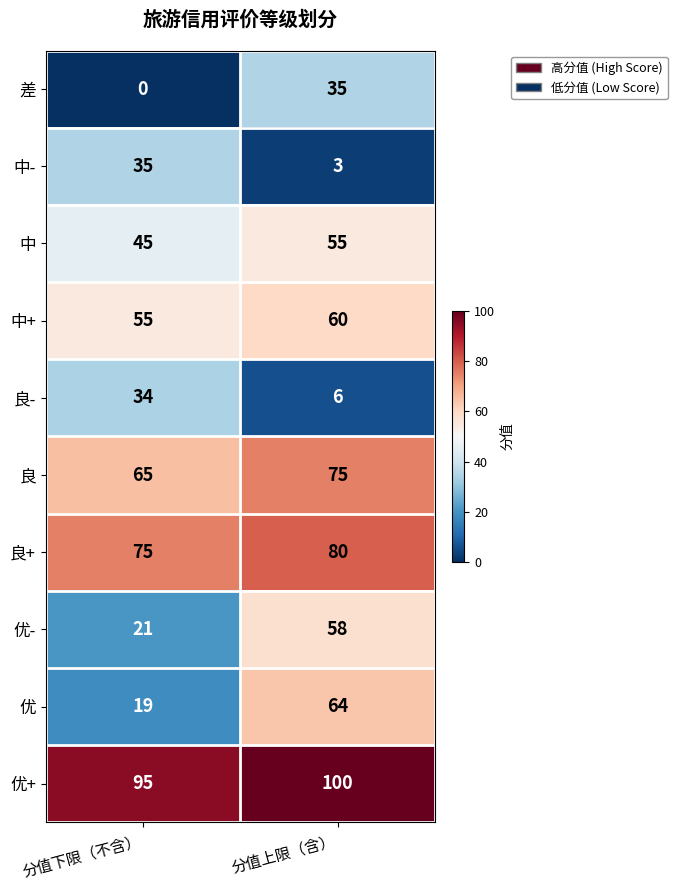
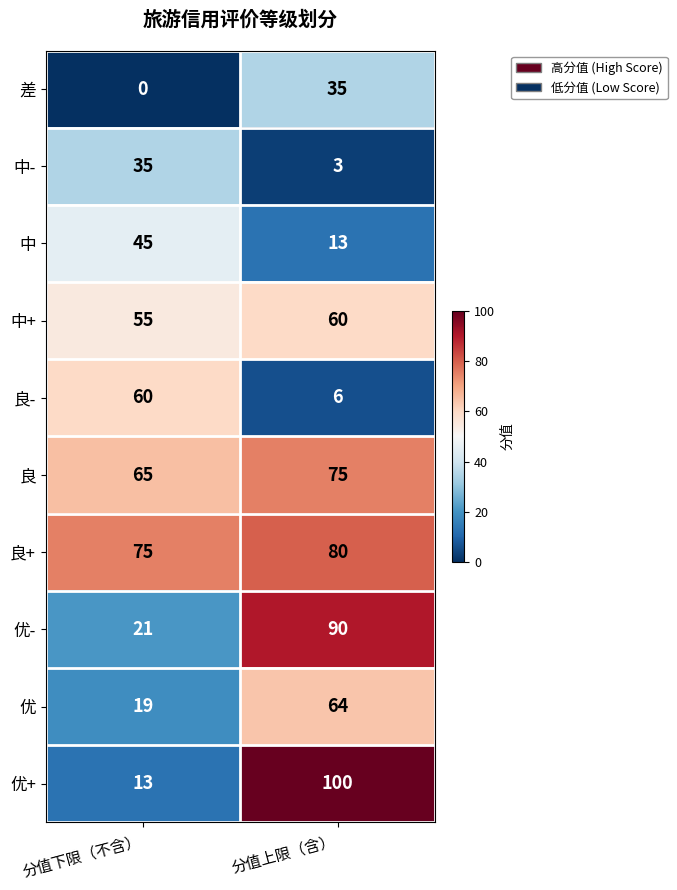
  {
    "差": {
      "分值下限（不含）": 0,
      "分值上限（含）": 35
    },
    "中-": {
      "分值下限（不含）": 35,
      "分值上限（含）": 3
    },
    "中": {
      "分值下限（不含）": 45,
-     "分值上限（含）": 55
+     "分值上限（含）": 13
    },
    "中+": {
      "分值下限（不含）": 55,
      "分值上限（含）": 60
    },
    "良-": {
-     "分值下限（不含）": 34,
+     "分值下限（不含）": 60,
      "分值上限（含）": 6
    },
    "良": {
      "分值下限（不含）": 65,
      "分值上限（含）": 75
    },
    "良+": {
      "分值下限（不含）": 75,
      "分值上限（含）": 80
    },
    "优-": {
      "分值下限（不含）": 21,
-     "分值上限（含）": 58
+     "分值上限（含）": 90
    },
    "优": {
      "分值下限（不含）": 19,
      "分值上限（含）": 64
    },
    "优+": {
-     "分值下限（不含）": 95,
+     "分值下限（不含）": 13,
      "分值上限（含）": 100
    }
  }
